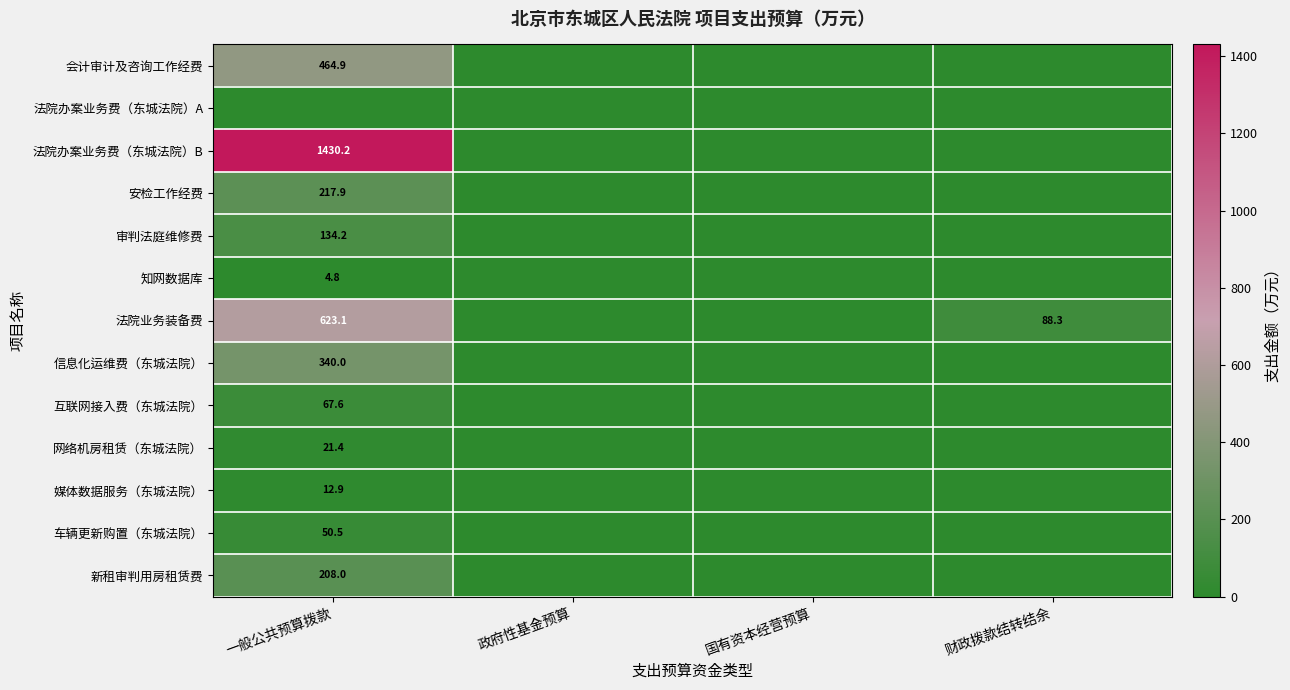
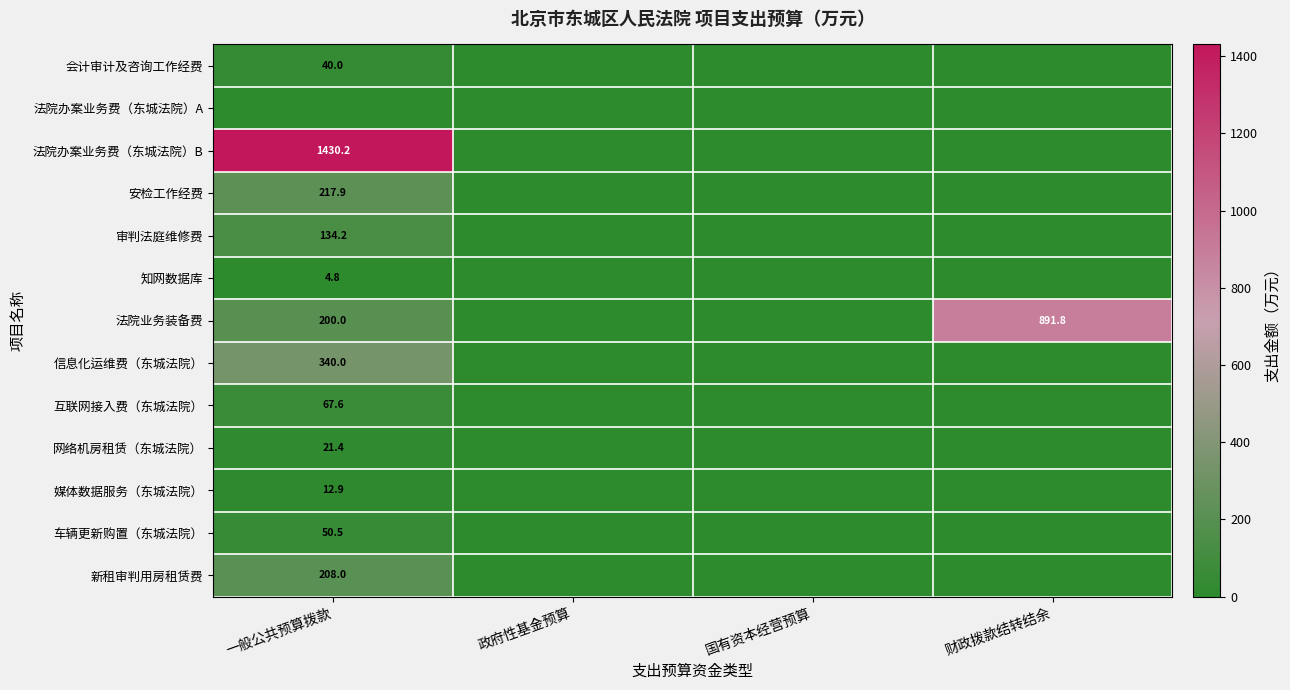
  {
    "会计审计及咨询工作经费": {
-     "一般公共预算拨款": 464.9
+     "一般公共预算拨款": 40.0
    },
    "法院办案业务费（东城法院）B": {
      "一般公共预算拨款": 1430.2
    },
    "安检工作经费": {
      "一般公共预算拨款": 217.9
    },
    "审判法庭维修费": {
      "一般公共预算拨款": 134.2
    },
    "知网数据库": {
      "一般公共预算拨款": 4.8
    },
    "法院业务装备费": {
-     "一般公共预算拨款": 623.1,
-     "财政拨款结转结余": 88.3
+     "一般公共预算拨款": 200.0,
+     "财政拨款结转结余": 891.8
    },
    "信息化运维费（东城法院）": {
      "一般公共预算拨款": 340.0
    },
    "互联网接入费（东城法院）": {
      "一般公共预算拨款": 67.6
    },
    "网络机房租赁（东城法院）": {
      "一般公共预算拨款": 21.4
    },
    "媒体数据服务（东城法院）": {
      "一般公共预算拨款": 12.9
    },
    "车辆更新购置（东城法院）": {
      "一般公共预算拨款": 50.5
    },
    "新租审判用房租赁费": {
      "一般公共预算拨款": 208.0
    }
  }
